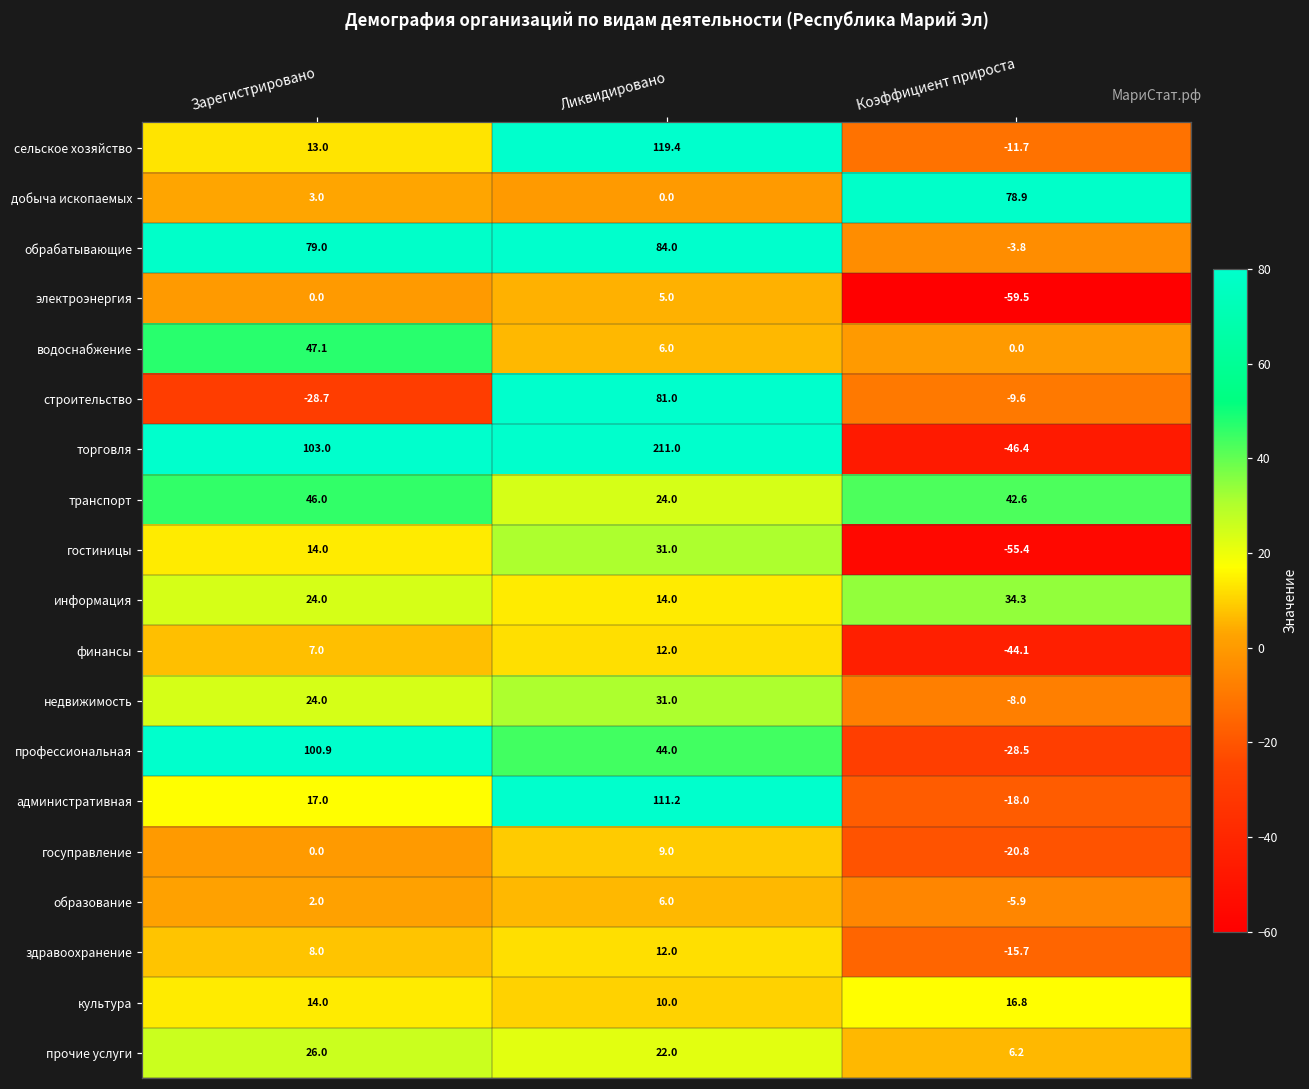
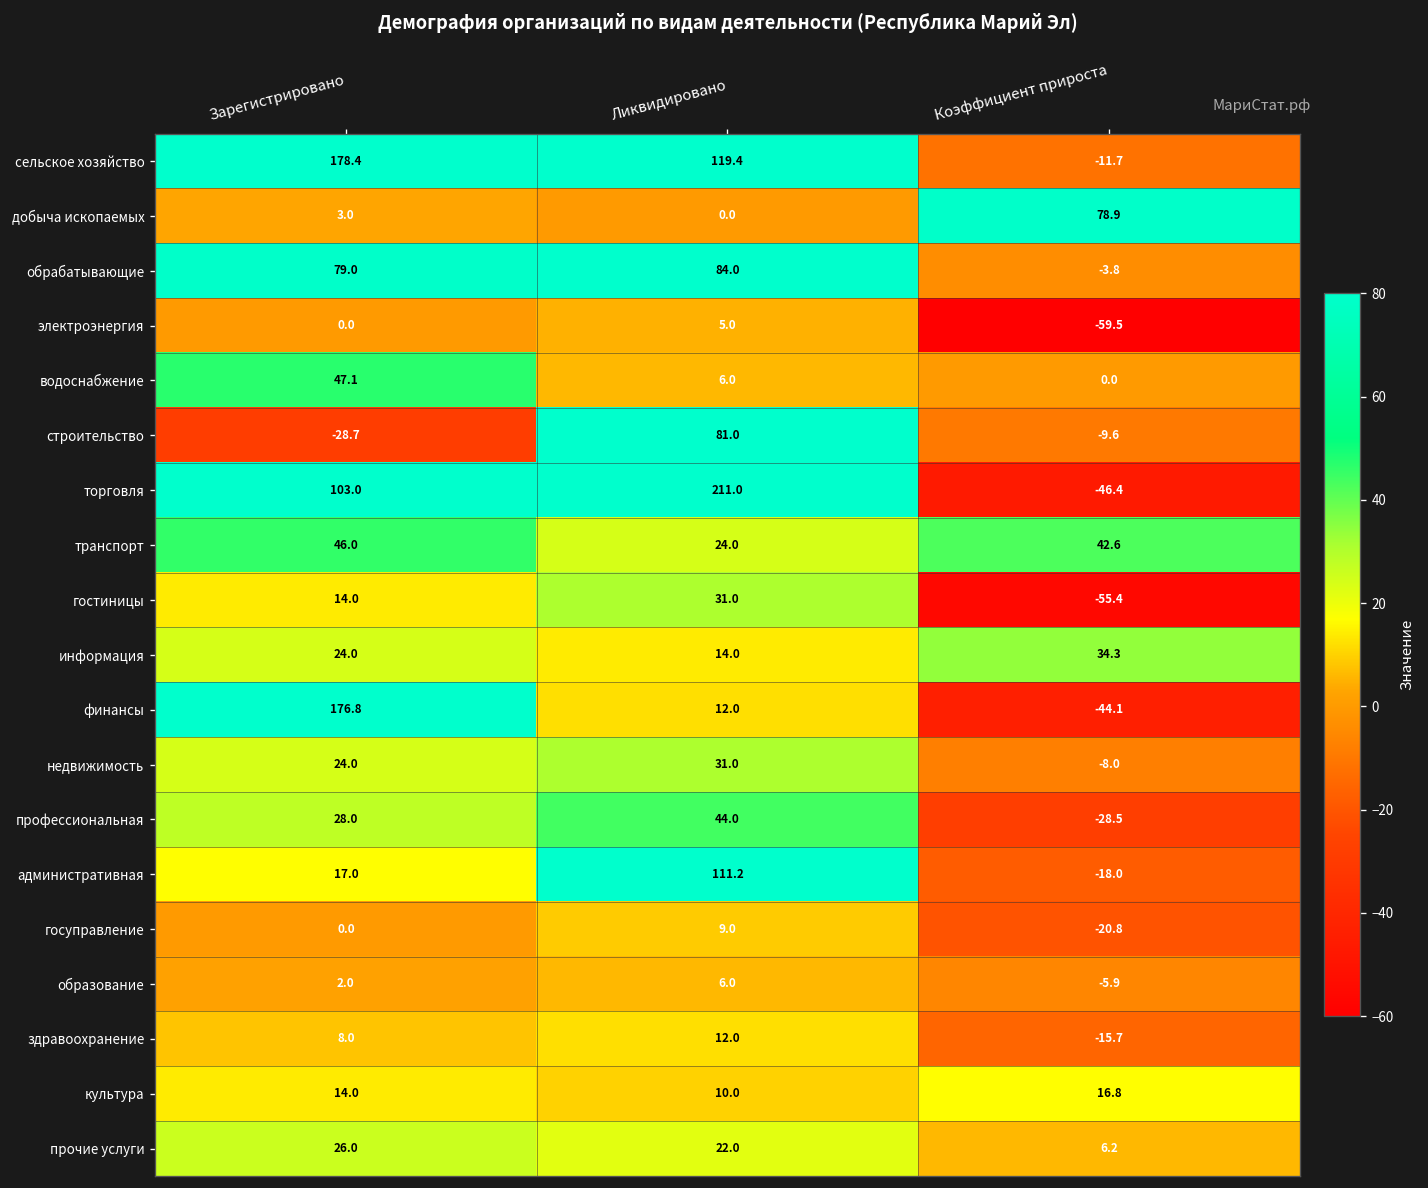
  {
    "сельское хозяйство": {
-     "Зарегистрировано": 13.0,
+     "Зарегистрировано": 178.4,
      "Ликвидировано": 119.4,
      "Коэффициент прироста": -11.7
    },
    "добыча ископаемых": {
      "Зарегистрировано": 3.0,
      "Ликвидировано": 0.0,
      "Коэффициент прироста": 78.9
    },
    "обрабатывающие": {
      "Зарегистрировано": 79.0,
      "Ликвидировано": 84.0,
      "Коэффициент прироста": -3.8
    },
    "электроэнергия": {
      "Зарегистрировано": 0.0,
      "Ликвидировано": 5.0,
      "Коэффициент прироста": -59.5
    },
    "водоснабжение": {
      "Зарегистрировано": 47.1,
      "Ликвидировано": 6.0,
      "Коэффициент прироста": 0.0
    },
    "строительство": {
      "Зарегистрировано": -28.7,
      "Ликвидировано": 81.0,
      "Коэффициент прироста": -9.6
    },
    "торговля": {
      "Зарегистрировано": 103.0,
      "Ликвидировано": 211.0,
      "Коэффициент прироста": -46.4
    },
    "транспорт": {
      "Зарегистрировано": 46.0,
      "Ликвидировано": 24.0,
      "Коэффициент прироста": 42.6
    },
    "гостиницы": {
      "Зарегистрировано": 14.0,
      "Ликвидировано": 31.0,
      "Коэффициент прироста": -55.4
    },
    "информация": {
      "Зарегистрировано": 24.0,
      "Ликвидировано": 14.0,
      "Коэффициент прироста": 34.3
    },
    "финансы": {
-     "Зарегистрировано": 7.0,
+     "Зарегистрировано": 176.8,
      "Ликвидировано": 12.0,
      "Коэффициент прироста": -44.1
    },
    "недвижимость": {
      "Зарегистрировано": 24.0,
      "Ликвидировано": 31.0,
      "Коэффициент прироста": -8.0
    },
    "профессиональная": {
-     "Зарегистрировано": 100.9,
+     "Зарегистрировано": 28.0,
      "Ликвидировано": 44.0,
      "Коэффициент прироста": -28.5
    },
    "административная": {
      "Зарегистрировано": 17.0,
      "Ликвидировано": 111.2,
      "Коэффициент прироста": -18.0
    },
    "госуправление": {
      "Зарегистрировано": 0.0,
      "Ликвидировано": 9.0,
      "Коэффициент прироста": -20.8
    },
    "образование": {
      "Зарегистрировано": 2.0,
      "Ликвидировано": 6.0,
      "Коэффициент прироста": -5.9
    },
    "здравоохранение": {
      "Зарегистрировано": 8.0,
      "Ликвидировано": 12.0,
      "Коэффициент прироста": -15.7
    },
    "культура": {
      "Зарегистрировано": 14.0,
      "Ликвидировано": 10.0,
      "Коэффициент прироста": 16.8
    },
    "прочие услуги": {
      "Зарегистрировано": 26.0,
      "Ликвидировано": 22.0,
      "Коэффициент прироста": 6.2
    }
  }
